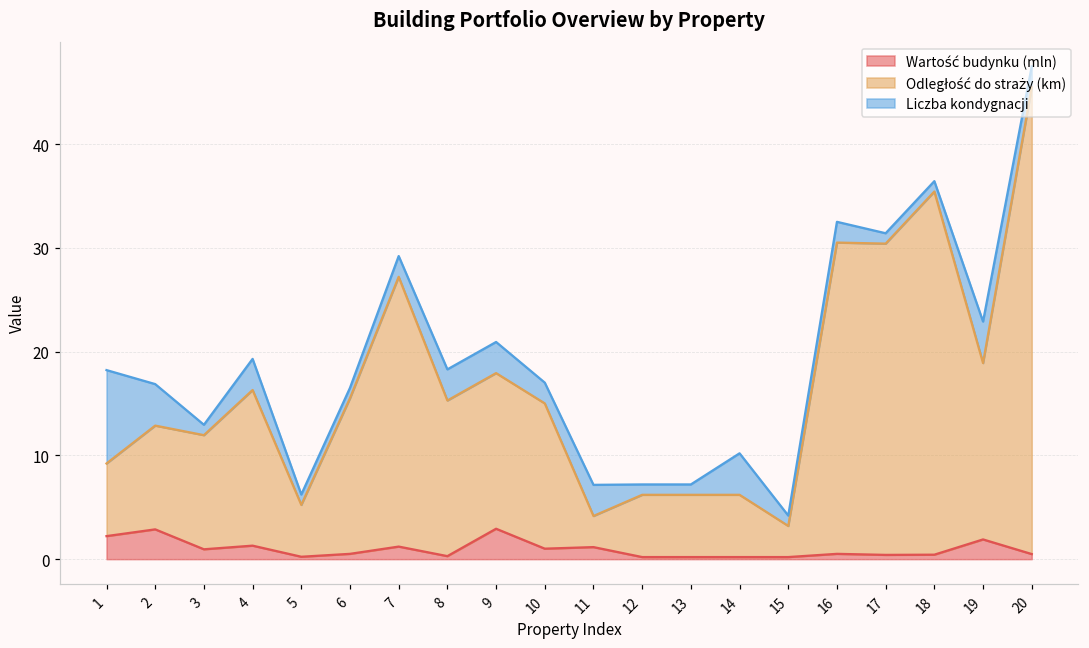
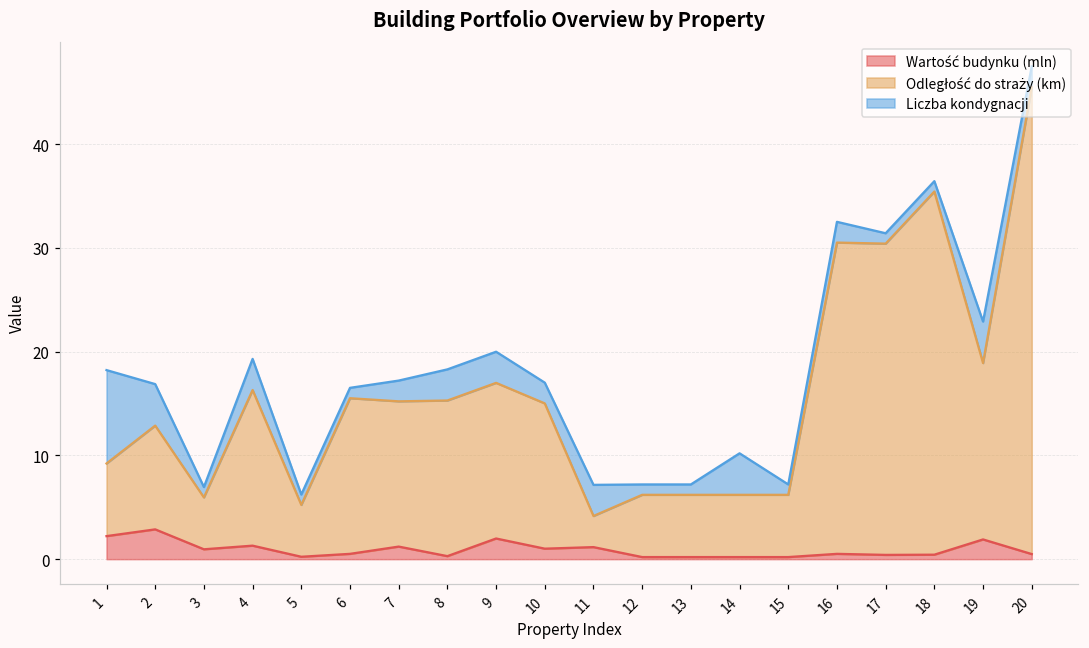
  {
    "Wartość budynku (mln)": {
      "1": 2,
      "2": 3,
      "3": 1,
      "4": 1,
      "5": 0,
      "6": 1,
      "7": 1,
      "8": 0,
-     "9": 3,
+     "9": 2,
      "10": 1,
      "11": 1,
      "12": 0,
      "13": 0,
      "14": 0,
      "15": 0,
      "16": 1,
      "17": 0,
      "18": 0,
      "19": 2,
      "20": 0
    },
    "Odległość do straży (km)": {
      "1": 7,
      "2": 10,
-     "3": 11,
+     "3": 5,
      "4": 15,
      "5": 5,
      "6": 15,
-     "7": 26,
+     "7": 14,
      "8": 15,
      "9": 15,
      "10": 14,
      "11": 3,
      "12": 6,
      "13": 6,
      "14": 6,
-     "15": 3,
+     "15": 6,
      "16": 30,
      "17": 30,
      "18": 35,
      "19": 17
    },
    "Liczba kondygnacji": {
      "1": 9,
      "2": 4,
      "3": 1,
      "4": 3,
      "5": 1,
      "6": 1,
      "7": 2,
      "8": 3,
      "9": 3,
      "10": 2,
      "11": 3,
      "12": 1,
      "13": 1,
      "14": 4,
      "15": 1,
      "16": 2,
      "17": 1,
      "18": 1,
      "19": 4
    }
  }
